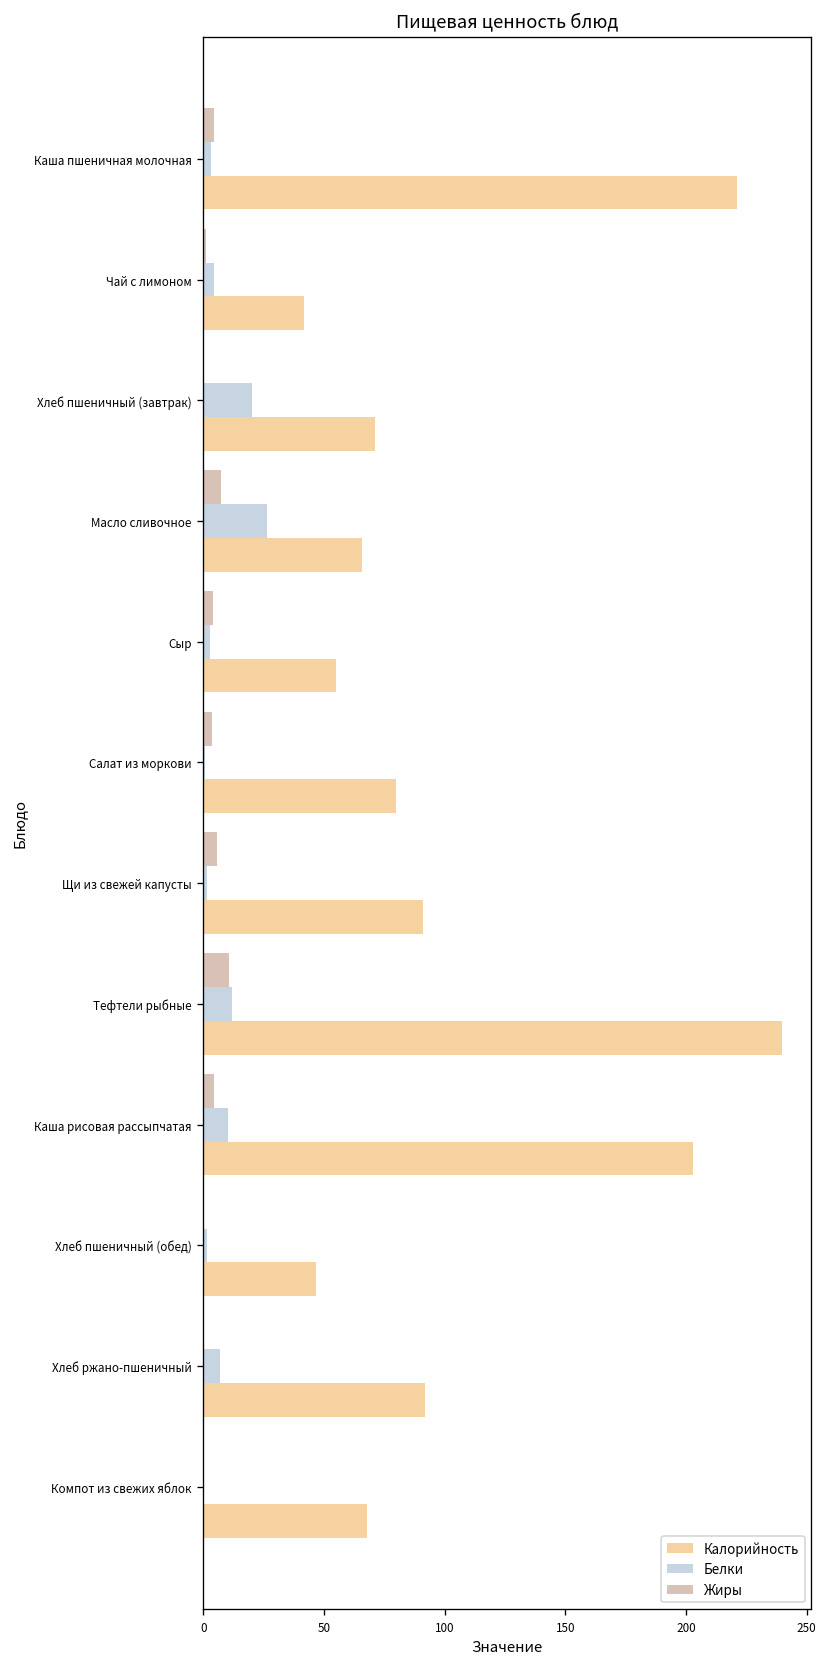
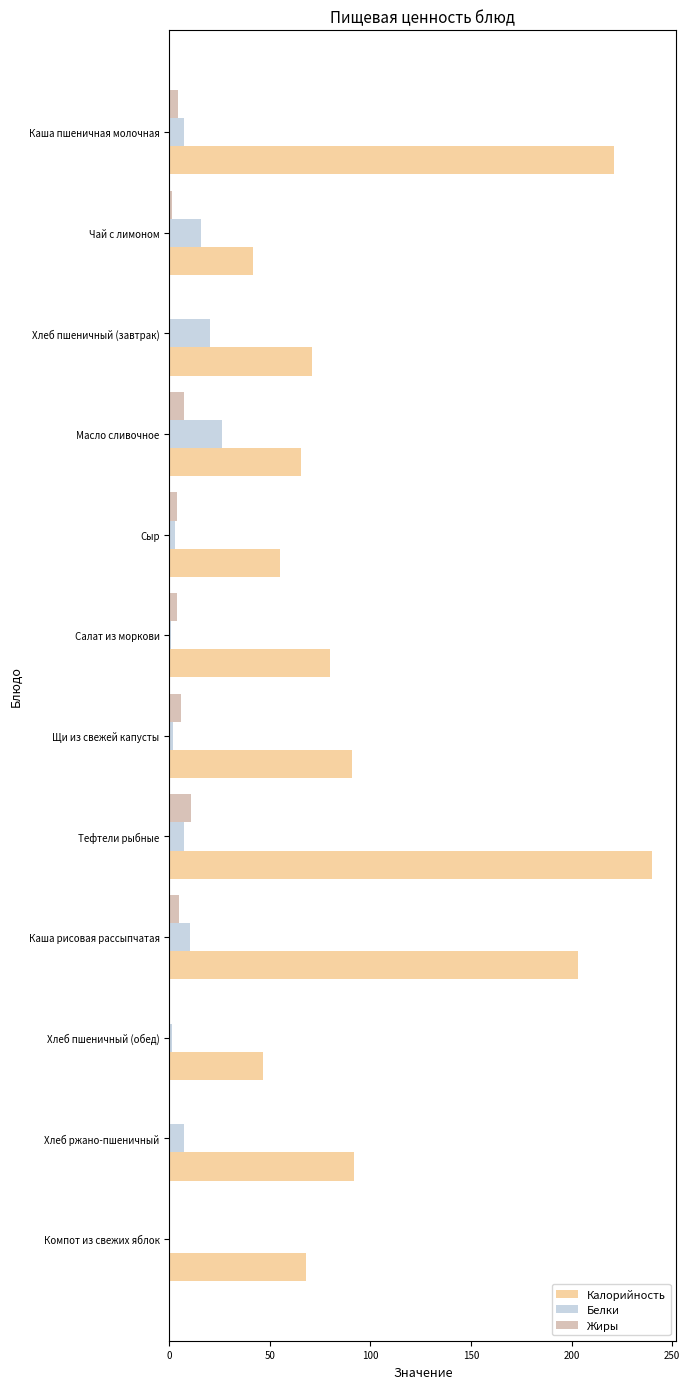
  {
    "Белки": {
-     "Каша пшеничная молочная": 3,
-     "Чай с лимоном": 5,
+     "Каша пшеничная молочная": 7,
+     "Чай с лимоном": 16,
      "Хлеб пшеничный (завтрак)": 20,
      "Масло сливочное": 26,
      "Сыр": 3,
      "Щи из свежей капусты": 2,
-     "Тефтели рыбные": 12,
+     "Тефтели рыбные": 7,
      "Каша рисовая рассыпчатая": 10,
      "Хлеб пшеничный (обед)": 2,
      "Хлеб ржано-пшеничный": 7
    }
  }
